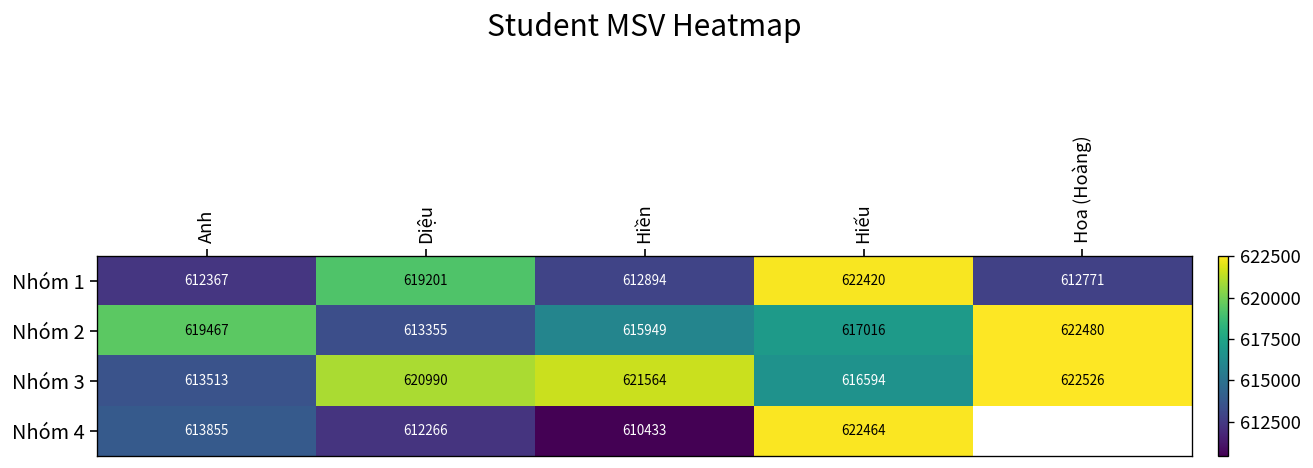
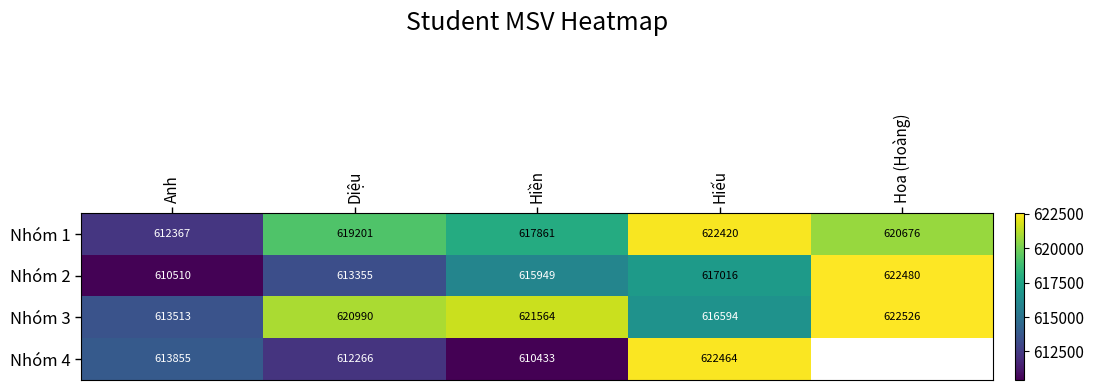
  {
    "Nhóm 1": {
      "Anh": 612367,
      "Diệu": 619201,
-     "Hiền": 612894,
+     "Hiền": 617861,
      "Hiếu": 622420,
-     "Hoa (Hoàng)": 612771
+     "Hoa (Hoàng)": 620676
    },
    "Nhóm 2": {
-     "Anh": 619467,
+     "Anh": 610510,
      "Diệu": 613355,
      "Hiền": 615949,
      "Hiếu": 617016,
      "Hoa (Hoàng)": 622480
    },
    "Nhóm 3": {
      "Anh": 613513,
      "Diệu": 620990,
      "Hiền": 621564,
      "Hiếu": 616594,
      "Hoa (Hoàng)": 622526
    },
    "Nhóm 4": {
      "Anh": 613855,
      "Diệu": 612266,
      "Hiền": 610433,
      "Hiếu": 622464
    }
  }
